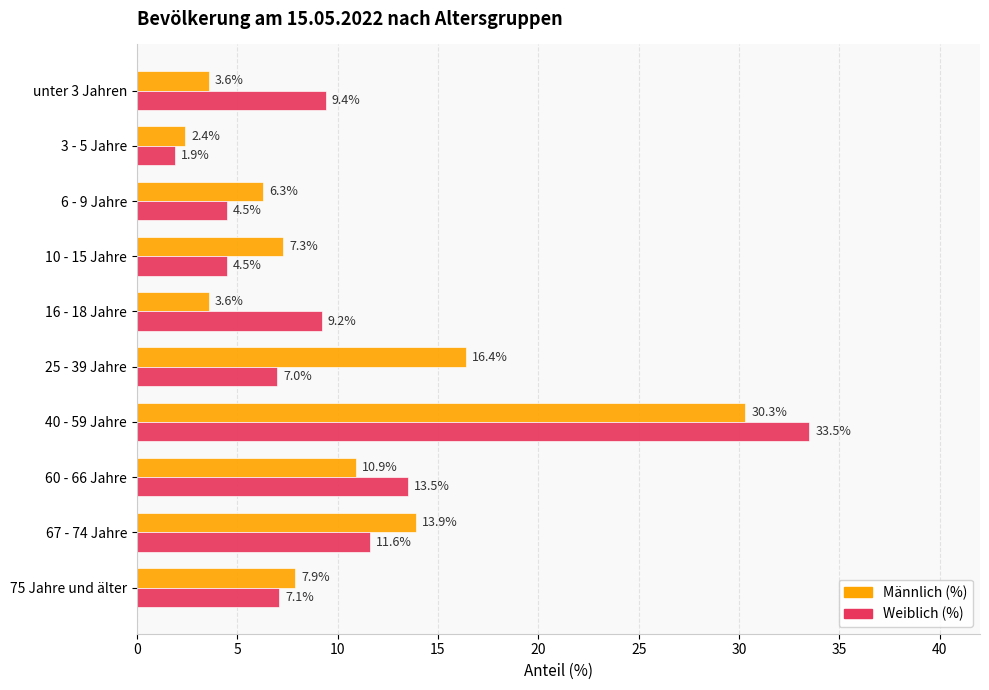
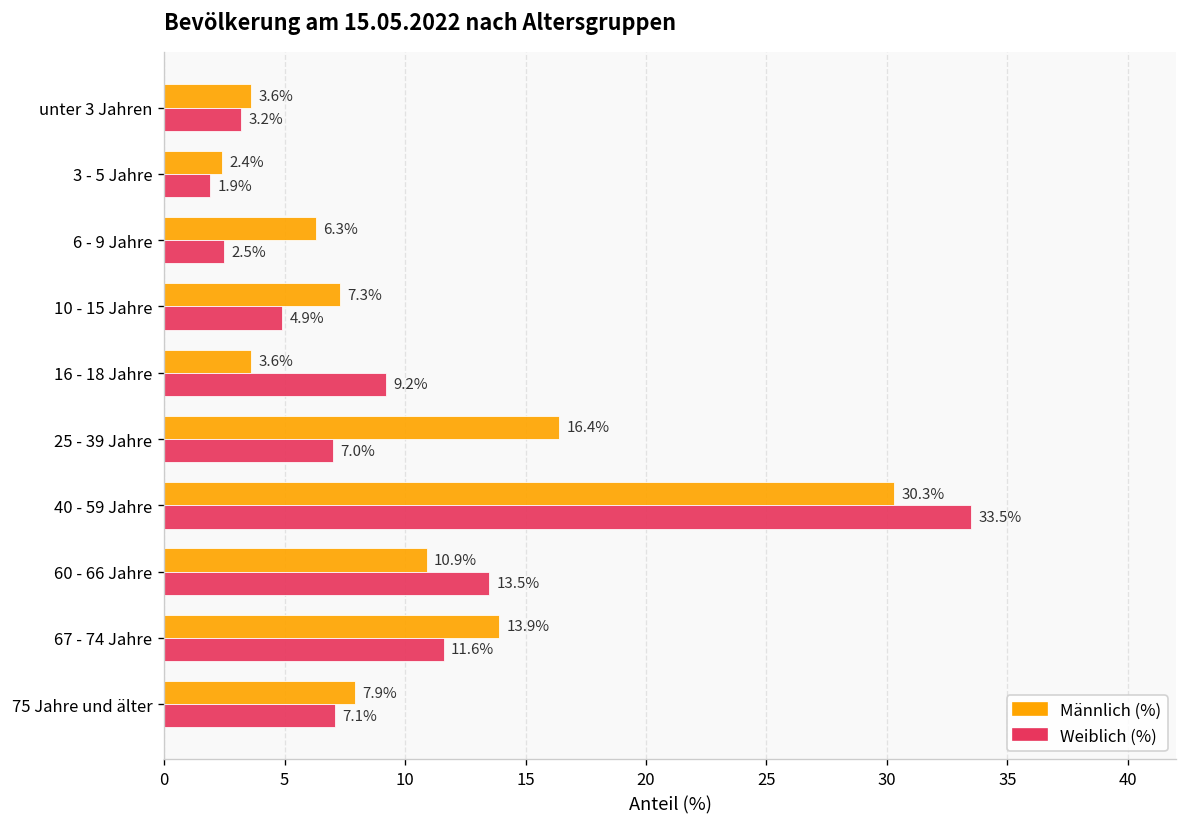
  {
    "Männlich (%)": {
      "unter 3 Jahren": "3.6%",
      "3 - 5 Jahre": "2.4%",
      "6 - 9 Jahre": "6.3%",
      "10 - 15 Jahre": "7.3%",
      "16 - 18 Jahre": "3.6%",
      "25 - 39 Jahre": "16.4%",
      "40 - 59 Jahre": "30.3%",
      "60 - 66 Jahre": "10.9%",
      "67 - 74 Jahre": "13.9%",
      "75 Jahre und älter": "7.9%"
    },
    "Weiblich (%)": {
-     "unter 3 Jahren": "9.4%",
+     "unter 3 Jahren": "3.2%",
      "3 - 5 Jahre": "1.9%",
-     "6 - 9 Jahre": "4.5%",
-     "10 - 15 Jahre": "4.5%",
+     "6 - 9 Jahre": "2.5%",
+     "10 - 15 Jahre": "4.9%",
      "16 - 18 Jahre": "9.2%",
      "25 - 39 Jahre": "7.0%",
      "40 - 59 Jahre": "33.5%",
      "60 - 66 Jahre": "13.5%",
      "67 - 74 Jahre": "11.6%",
      "75 Jahre und älter": "7.1%"
    }
  }
